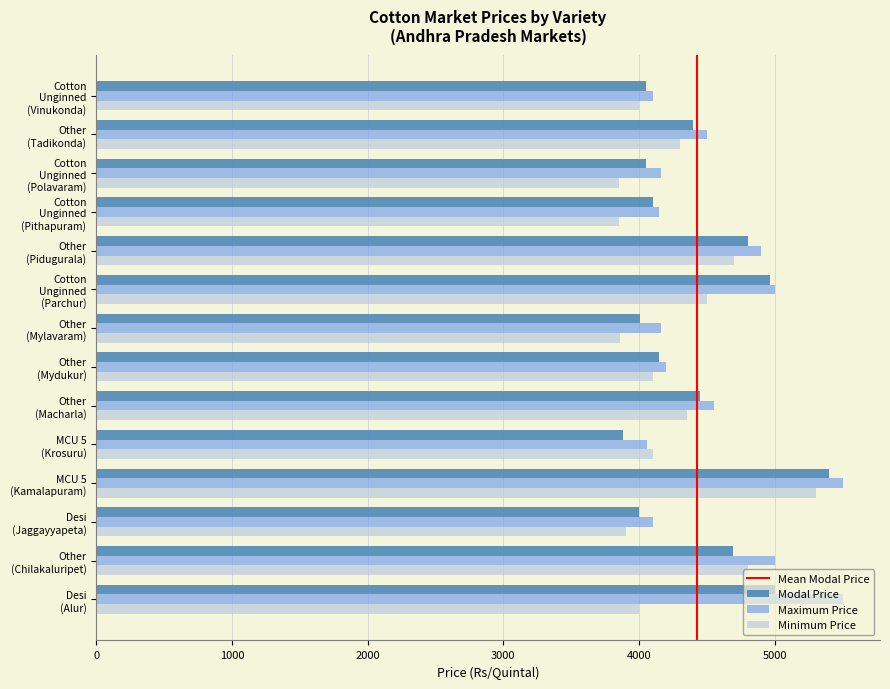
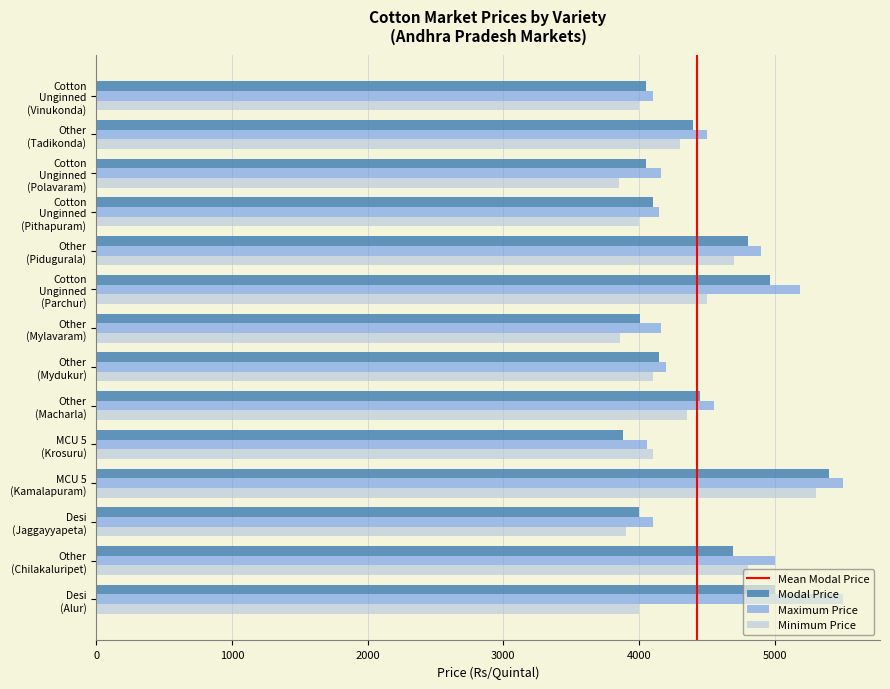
  {
    "Modal Price": {
      "Cotton Unginned (Vinukonda)": 4050,
      "Other (Tadikonda)": 4400,
      "Cotton Unginned (Polavaram)": 4050,
      "Cotton Unginned (Pithapuram)": 4100,
      "Other (Pidugurala)": 4800,
      "Cotton Unginned (Parchur)": 4970,
      "Other (Mylavaram)": 4010,
      "Other (Mydukur)": 4150,
      "Other (Macharla)": 4450,
      "MCU 5 (Krosuru)": 3880,
      "MCU 5 (Kamalapuram)": 5400,
      "Desi (Jaggayyapeta)": 4000,
      "Other (Chilakaluripet)": 4690
    },
    "Maximum Price": {
      "Cotton Unginned (Vinukonda)": 4100,
      "Other (Tadikonda)": 4500,
      "Cotton Unginned (Polavaram)": 4160,
      "Cotton Unginned (Pithapuram)": 4150,
      "Other (Pidugurala)": 4900,
-     "Cotton Unginned (Parchur)": 5000,
+     "Cotton Unginned (Parchur)": 5190,
      "Other (Mylavaram)": 4160,
      "Other (Mydukur)": 4200,
      "Other (Macharla)": 4550,
      "MCU 5 (Krosuru)": 4060,
      "MCU 5 (Kamalapuram)": 5500,
      "Desi (Jaggayyapeta)": 4100,
      "Other (Chilakaluripet)": 5000
    },
    "Minimum Price": {
      "Cotton Unginned (Vinukonda)": 4000,
      "Other (Tadikonda)": 4300,
      "Cotton Unginned (Polavaram)": 3850,
-     "Cotton Unginned (Pithapuram)": 3850,
+     "Cotton Unginned (Pithapuram)": 4000,
      "Other (Pidugurala)": 4700,
      "Cotton Unginned (Parchur)": 4500,
      "Other (Mylavaram)": 3860,
      "Other (Mydukur)": 4100,
      "Other (Macharla)": 4350,
      "MCU 5 (Krosuru)": 4100,
      "MCU 5 (Kamalapuram)": 5300,
      "Desi (Jaggayyapeta)": 3900,
      "Desi (Alur)": 4000
    }
  }
